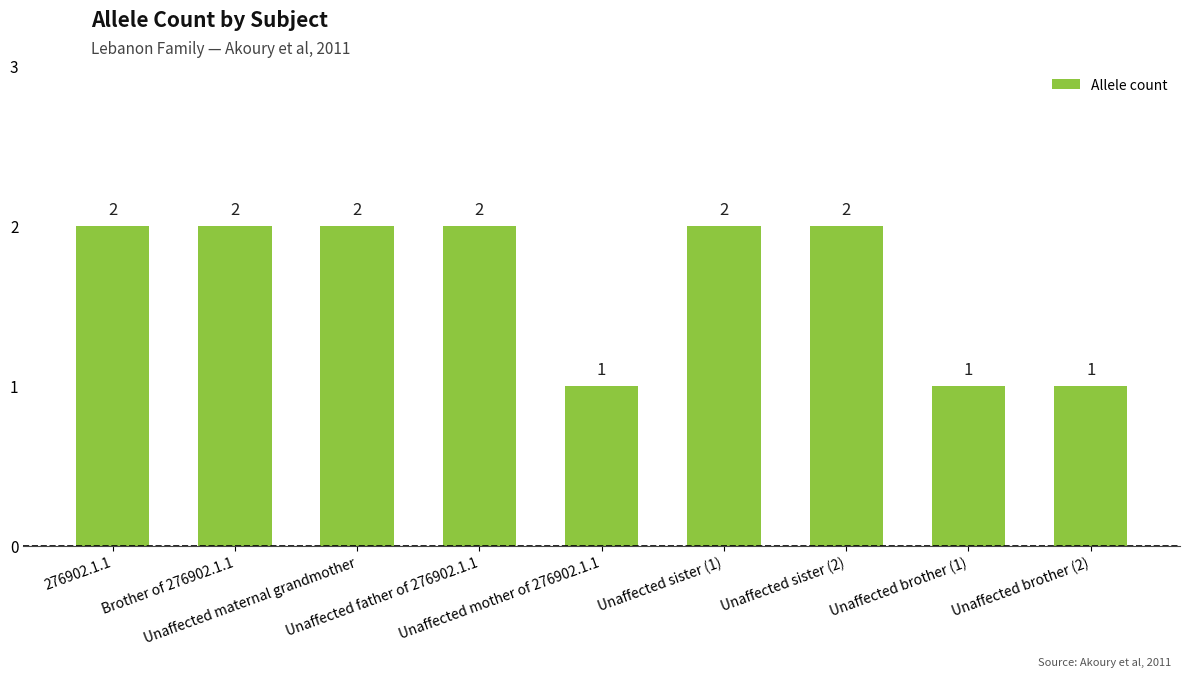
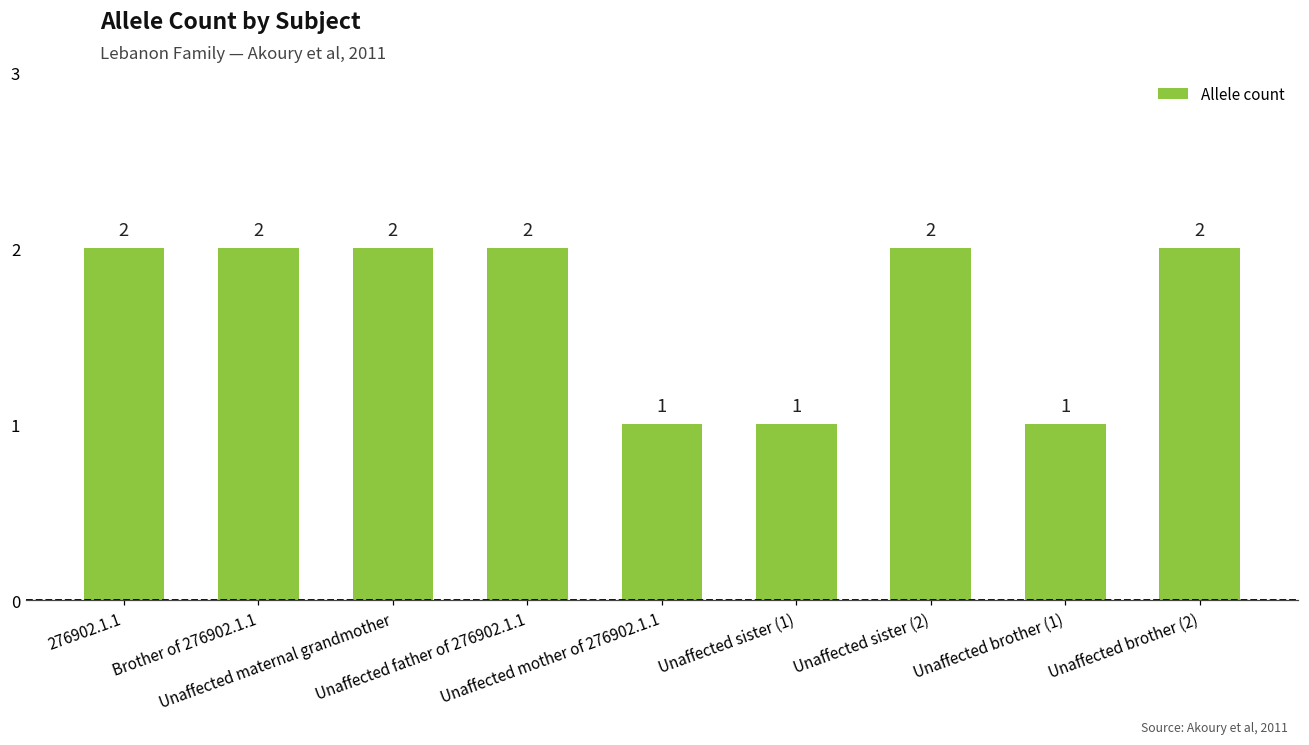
  {
    "276902.1.1": 2,
    "Brother of 276902.1.1": 2,
    "Unaffected maternal grandmother": 2,
    "Unaffected father of 276902.1.1": 2,
    "Unaffected mother of 276902.1.1": 1,
-   "Unaffected sister (1)": 2,
+   "Unaffected sister (1)": 1,
    "Unaffected sister (2)": 2,
    "Unaffected brother (1)": 1,
-   "Unaffected brother (2)": 1
+   "Unaffected brother (2)": 2
  }
